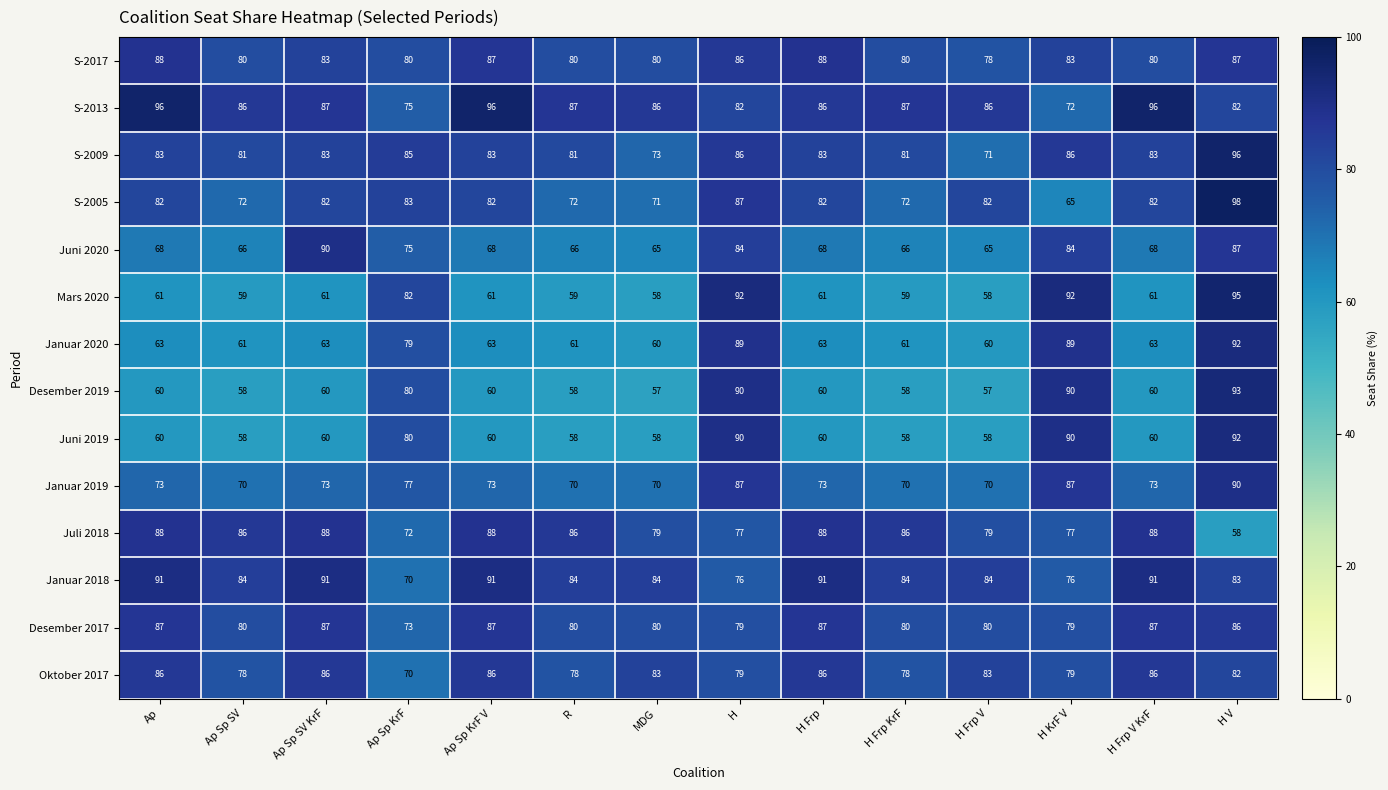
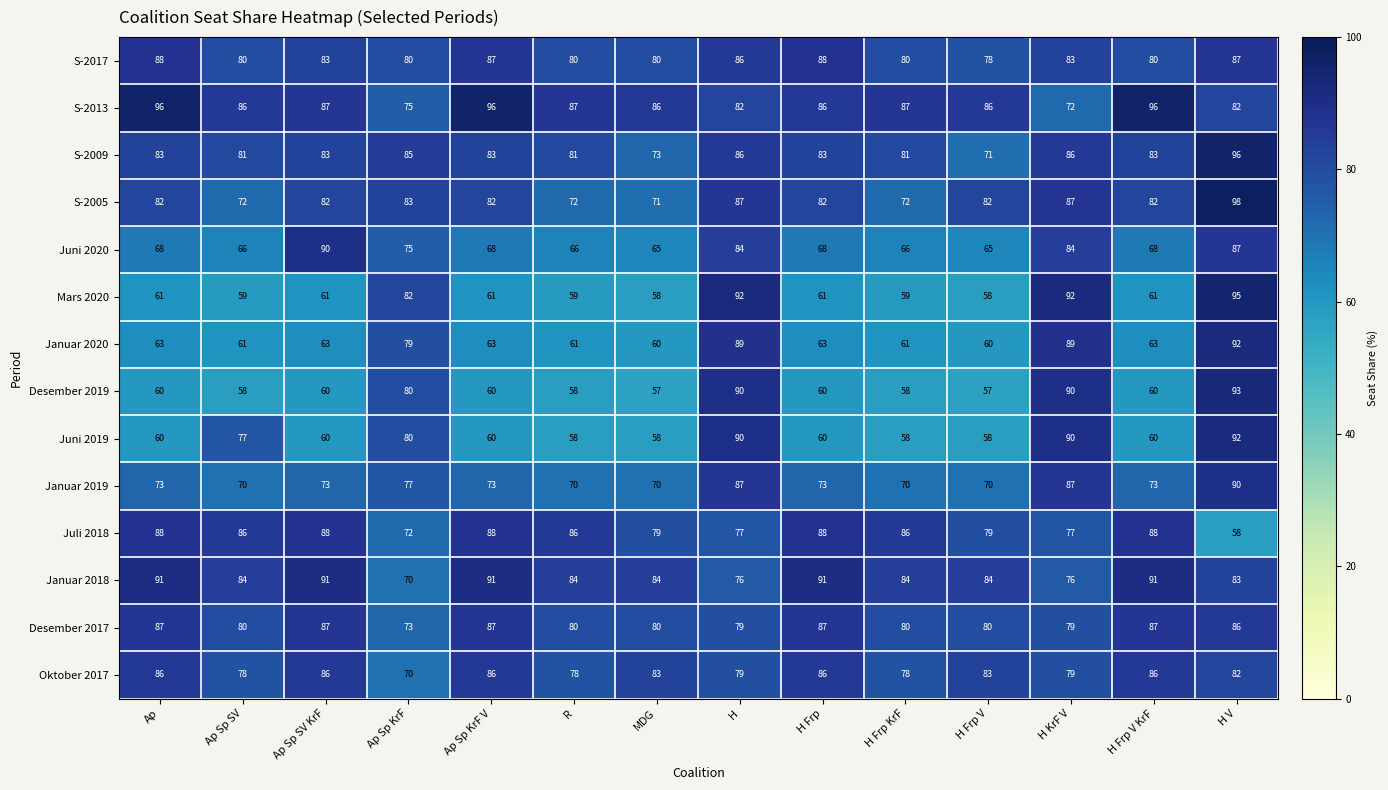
  {
    "S-2017": {
      "Ap": 88,
      "Ap Sp SV": 80,
      "Ap Sp SV KrF": 83,
      "Ap Sp KrF": 80,
      "Ap Sp KrF V": 87,
      "R": 80,
      "MDG": 80,
      "H": 86,
      "H Frp": 88,
      "H Frp KrF": 80,
      "H Frp V": 78,
      "H KrF V": 83,
      "H Frp V KrF": 80,
      "H V": 87
    },
    "S-2013": {
      "Ap": 96,
      "Ap Sp SV": 86,
      "Ap Sp SV KrF": 87,
      "Ap Sp KrF": 75,
      "Ap Sp KrF V": 96,
      "R": 87,
      "MDG": 86,
      "H": 82,
      "H Frp": 86,
      "H Frp KrF": 87,
      "H Frp V": 86,
      "H KrF V": 72,
      "H Frp V KrF": 96,
      "H V": 82
    },
    "S-2009": {
      "Ap": 83,
      "Ap Sp SV": 81,
      "Ap Sp SV KrF": 83,
      "Ap Sp KrF": 85,
      "Ap Sp KrF V": 83,
      "R": 81,
      "MDG": 73,
      "H": 86,
      "H Frp": 83,
      "H Frp KrF": 81,
      "H Frp V": 71,
      "H KrF V": 86,
      "H Frp V KrF": 83,
      "H V": 96
    },
    "S-2005": {
      "Ap": 82,
      "Ap Sp SV": 72,
      "Ap Sp SV KrF": 82,
      "Ap Sp KrF": 83,
      "Ap Sp KrF V": 82,
      "R": 72,
      "MDG": 71,
      "H": 87,
      "H Frp": 82,
      "H Frp KrF": 72,
      "H Frp V": 82,
-     "H KrF V": 65,
+     "H KrF V": 87,
      "H Frp V KrF": 82,
      "H V": 98
    },
    "Juni 2020": {
      "Ap": 68,
      "Ap Sp SV": 66,
      "Ap Sp SV KrF": 90,
      "Ap Sp KrF": 75,
      "Ap Sp KrF V": 68,
      "R": 66,
      "MDG": 65,
      "H": 84,
      "H Frp": 68,
      "H Frp KrF": 66,
      "H Frp V": 65,
      "H KrF V": 84,
      "H Frp V KrF": 68,
      "H V": 87
    },
    "Mars 2020": {
      "Ap": 61,
      "Ap Sp SV": 59,
      "Ap Sp SV KrF": 61,
      "Ap Sp KrF": 82,
      "Ap Sp KrF V": 61,
      "R": 59,
      "MDG": 58,
      "H": 92,
      "H Frp": 61,
      "H Frp KrF": 59,
      "H Frp V": 58,
      "H KrF V": 92,
      "H Frp V KrF": 61,
      "H V": 95
    },
    "Januar 2020": {
      "Ap": 63,
      "Ap Sp SV": 61,
      "Ap Sp SV KrF": 63,
      "Ap Sp KrF": 79,
      "Ap Sp KrF V": 63,
      "R": 61,
      "MDG": 60,
      "H": 89,
      "H Frp": 63,
      "H Frp KrF": 61,
      "H Frp V": 60,
      "H KrF V": 89,
      "H Frp V KrF": 63,
      "H V": 92
    },
    "Desember 2019": {
      "Ap": 60,
      "Ap Sp SV": 58,
      "Ap Sp SV KrF": 60,
      "Ap Sp KrF": 80,
      "Ap Sp KrF V": 60,
      "R": 58,
      "MDG": 57,
      "H": 90,
      "H Frp": 60,
      "H Frp KrF": 58,
      "H Frp V": 57,
      "H KrF V": 90,
      "H Frp V KrF": 60,
      "H V": 93
    },
    "Juni 2019": {
      "Ap": 60,
-     "Ap Sp SV": 58,
+     "Ap Sp SV": 77,
      "Ap Sp SV KrF": 60,
      "Ap Sp KrF": 80,
      "Ap Sp KrF V": 60,
      "R": 58,
      "MDG": 58,
      "H": 90,
      "H Frp": 60,
      "H Frp KrF": 58,
      "H Frp V": 58,
      "H KrF V": 90,
      "H Frp V KrF": 60,
      "H V": 92
    },
    "Januar 2019": {
      "Ap": 73,
      "Ap Sp SV": 70,
      "Ap Sp SV KrF": 73,
      "Ap Sp KrF": 77,
      "Ap Sp KrF V": 73,
      "R": 70,
      "MDG": 70,
      "H": 87,
      "H Frp": 73,
      "H Frp KrF": 70,
      "H Frp V": 70,
      "H KrF V": 87,
      "H Frp V KrF": 73,
      "H V": 90
    },
    "Juli 2018": {
      "Ap": 88,
      "Ap Sp SV": 86,
      "Ap Sp SV KrF": 88,
      "Ap Sp KrF": 72,
      "Ap Sp KrF V": 88,
      "R": 86,
      "MDG": 79,
      "H": 77,
      "H Frp": 88,
      "H Frp KrF": 86,
      "H Frp V": 79,
      "H KrF V": 77,
      "H Frp V KrF": 88,
      "H V": 58
    },
    "Januar 2018": {
      "Ap": 91,
      "Ap Sp SV": 84,
      "Ap Sp SV KrF": 91,
      "Ap Sp KrF": 70,
      "Ap Sp KrF V": 91,
      "R": 84,
      "MDG": 84,
      "H": 76,
      "H Frp": 91,
      "H Frp KrF": 84,
      "H Frp V": 84,
      "H KrF V": 76,
      "H Frp V KrF": 91,
      "H V": 83
    },
    "Desember 2017": {
      "Ap": 87,
      "Ap Sp SV": 80,
      "Ap Sp SV KrF": 87,
      "Ap Sp KrF": 73,
      "Ap Sp KrF V": 87,
      "R": 80,
      "MDG": 80,
      "H": 79,
      "H Frp": 87,
      "H Frp KrF": 80,
      "H Frp V": 80,
      "H KrF V": 79,
      "H Frp V KrF": 87,
      "H V": 86
    },
    "Oktober 2017": {
      "Ap": 86,
      "Ap Sp SV": 78,
      "Ap Sp SV KrF": 86,
      "Ap Sp KrF": 70,
      "Ap Sp KrF V": 86,
      "R": 78,
      "MDG": 83,
      "H": 79,
      "H Frp": 86,
      "H Frp KrF": 78,
      "H Frp V": 83,
      "H KrF V": 79,
      "H Frp V KrF": 86,
      "H V": 82
    }
  }
